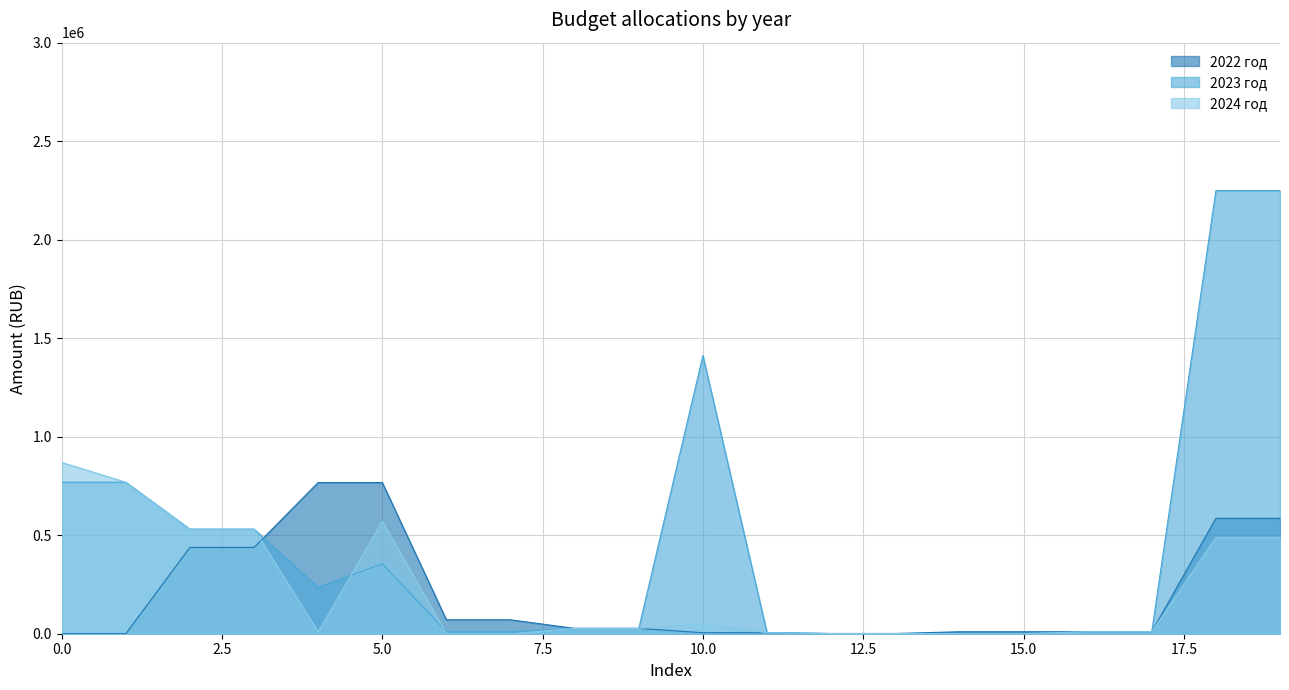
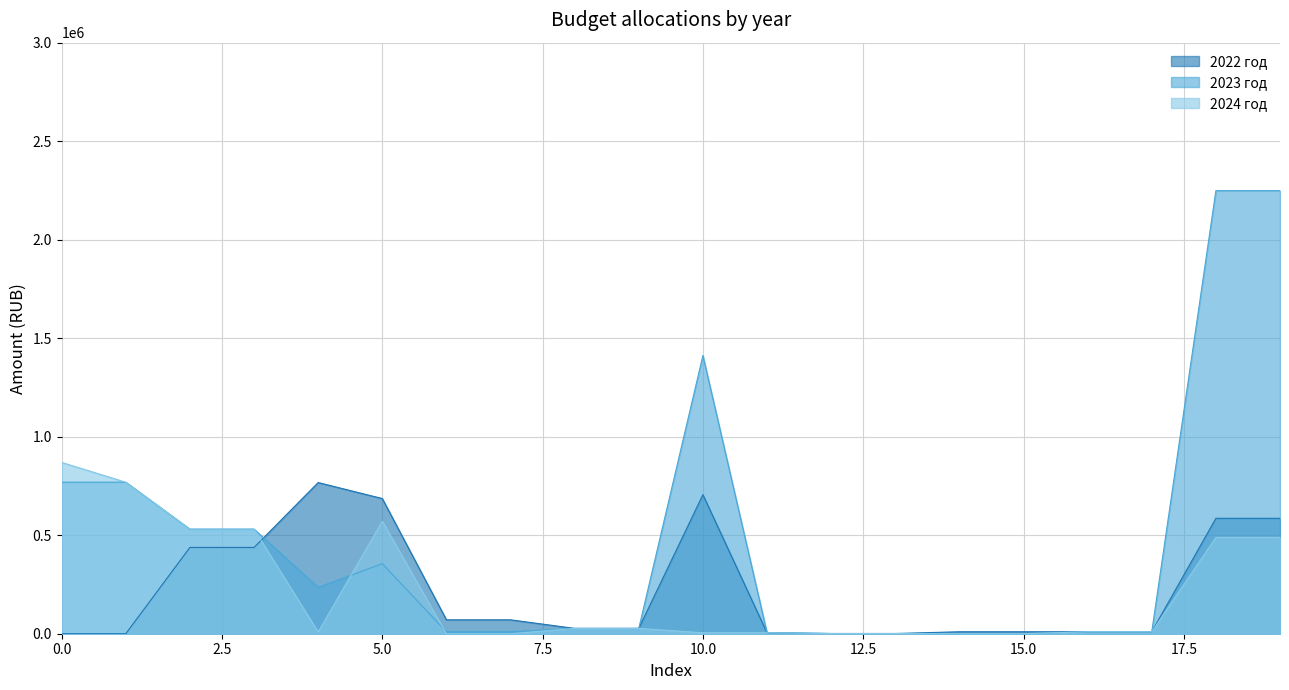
  {
    "2022 год": {
      "0.0": 0,
-     "5.0": 770000,
-     "10.0": 10000
+     "5.0": 690000,
+     "10.0": 710000
    },
    "2023 год": {
      "0.0": 770000,
      "5.0": 360000,
      "10.0": 1410000
    },
    "2024 год": {
      "0.0": 870000,
      "5.0": 570000,
-     "10.0": 50000
+     "10.0": 10000
    }
  }
